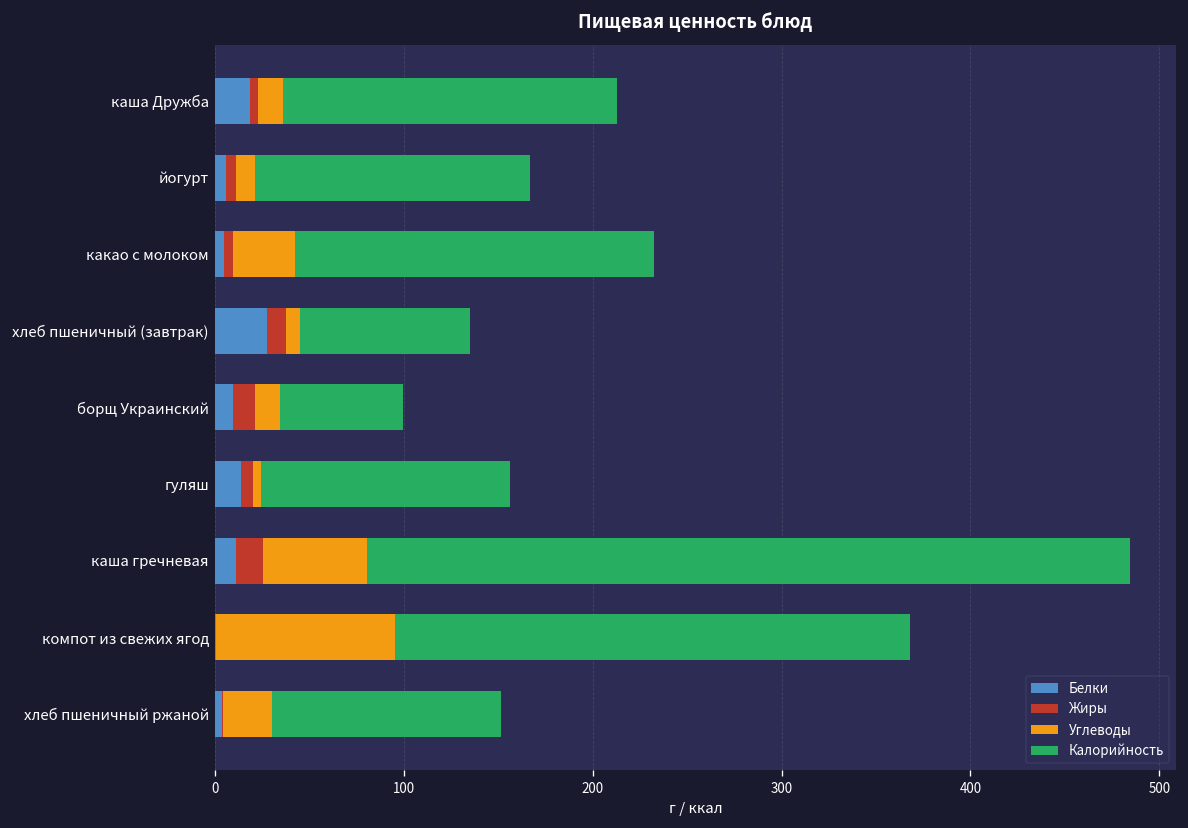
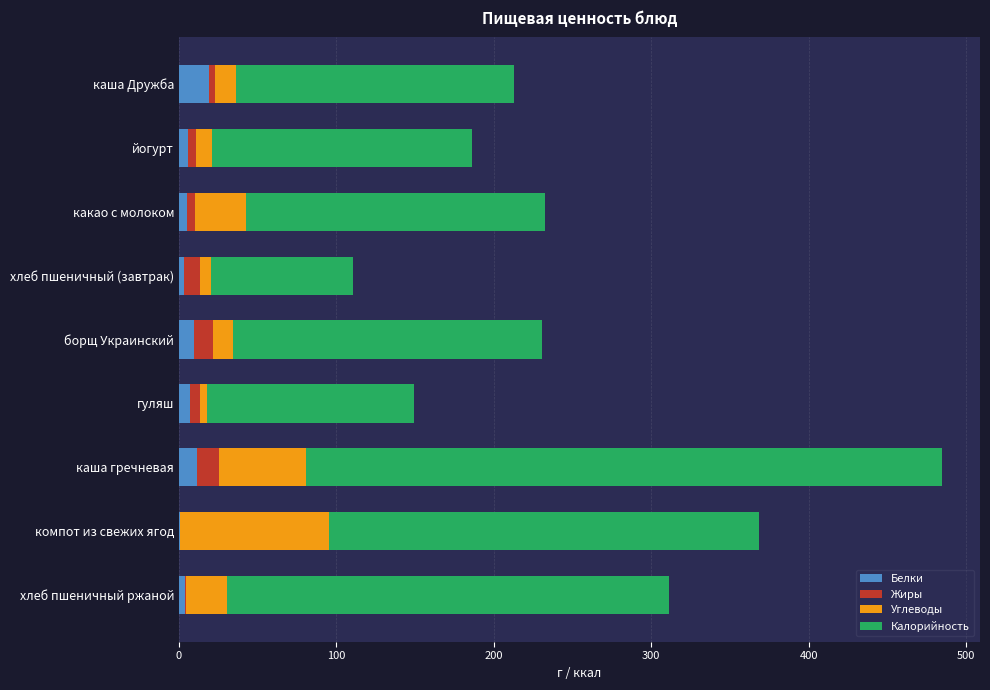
  {
    "Белки": {
      "каша Дружба": 19,
      "йогурт": 6,
      "какао с молоком": 5,
-     "хлеб пшеничный (завтрак)": 28,
+     "хлеб пшеничный (завтрак)": 3,
      "борщ Украинский": 10,
-     "гуляш": 14,
+     "гуляш": 7,
      "каша гречневая": 11,
      "хлеб пшеничный ржаной": 4
    },
    "Жиры": {
      "каша Дружба": 4,
      "йогурт": 5,
      "какао с молоком": 5,
      "хлеб пшеничный (завтрак)": 10,
      "борщ Украинский": 12,
      "гуляш": 7,
      "каша гречневая": 14,
      "компот из свежих ягод": 0
    },
    "Углеводы": {
      "каша Дружба": 13,
      "йогурт": 10,
      "какао с молоком": 33,
      "хлеб пшеничный (завтрак)": 7,
      "борщ Украинский": 13,
      "гуляш": 4,
      "каша гречневая": 55,
      "компот из свежих ягод": 95,
      "хлеб пшеничный ржаной": 26
    },
    "Калорийность": {
      "каша Дружба": 177,
-     "йогурт": 146,
+     "йогурт": 165,
      "какао с молоком": 190,
      "хлеб пшеничный (завтрак)": 90,
-     "борщ Украинский": 65,
+     "борщ Украинский": 196,
      "гуляш": 132,
      "каша гречневая": 404,
      "компот из свежих ягод": 273,
-     "хлеб пшеничный ржаной": 121
+     "хлеб пшеничный ржаной": 281
    }
  }
